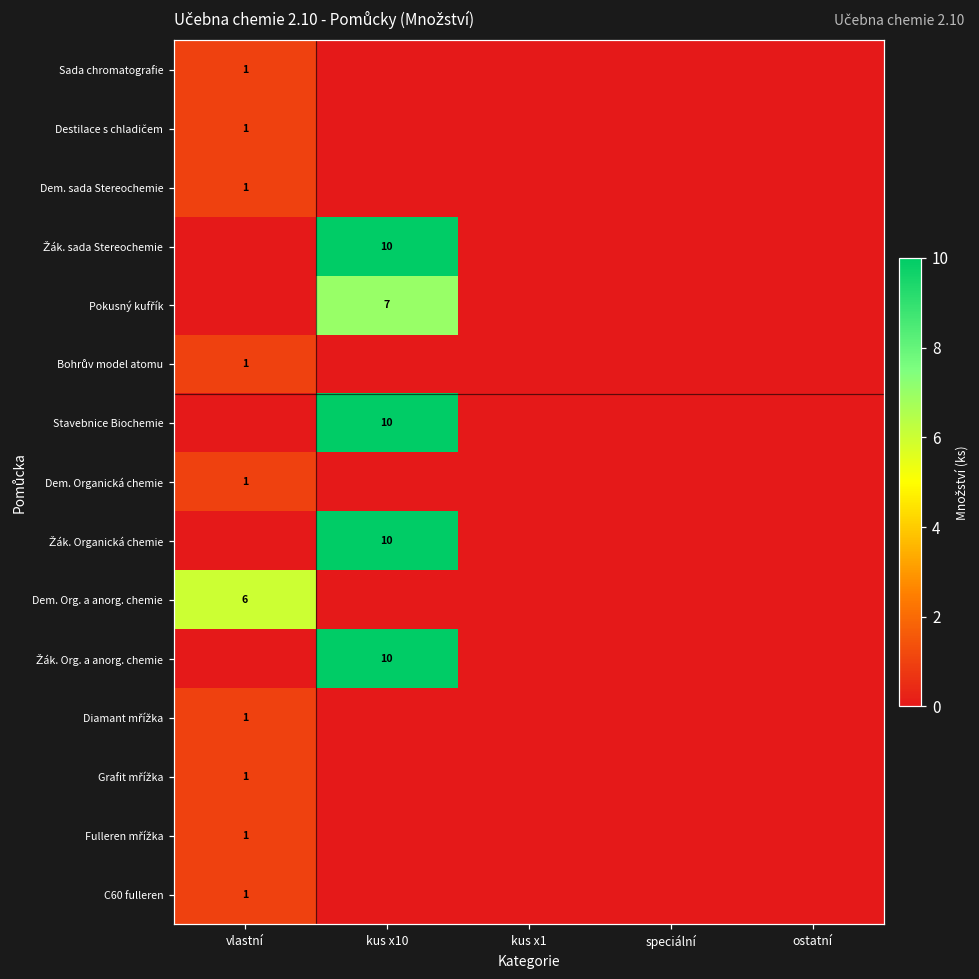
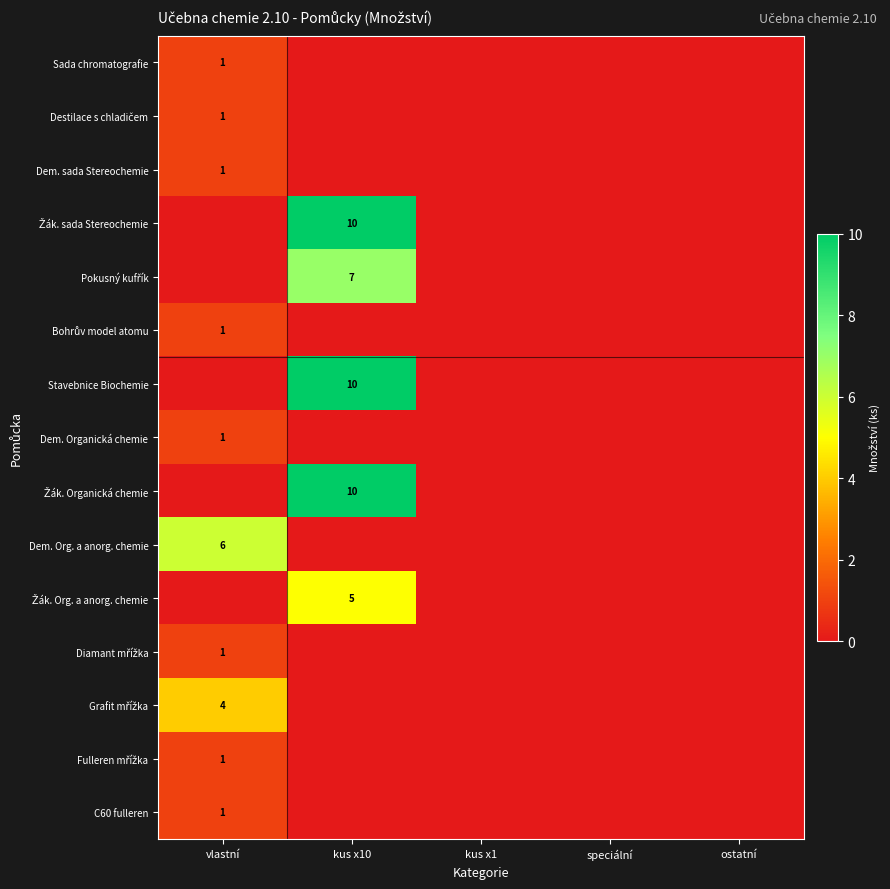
  {
    "Sada chromatografie": {
      "vlastní": 1
    },
    "Destilace s chladičem": {
      "vlastní": 1
    },
    "Dem. sada Stereochemie": {
      "vlastní": 1
    },
    "Žák. sada Stereochemie": {
      "kus x10": 10
    },
    "Pokusný kufřík": {
      "kus x10": 7
    },
    "Bohrův model atomu": {
      "vlastní": 1
    },
    "Stavebnice Biochemie": {
      "kus x10": 10
    },
    "Dem. Organická chemie": {
      "vlastní": 1
    },
    "Žák. Organická chemie": {
      "kus x10": 10
    },
    "Dem. Org. a anorg. chemie": {
      "vlastní": 6
    },
    "Žák. Org. a anorg. chemie": {
-     "kus x10": 10
+     "kus x10": 5
    },
    "Diamant mřížka": {
      "vlastní": 1
    },
    "Grafit mřížka": {
-     "vlastní": 1
+     "vlastní": 4
    },
    "Fulleren mřížka": {
      "vlastní": 1
    },
    "C60 fulleren": {
      "vlastní": 1
    }
  }
